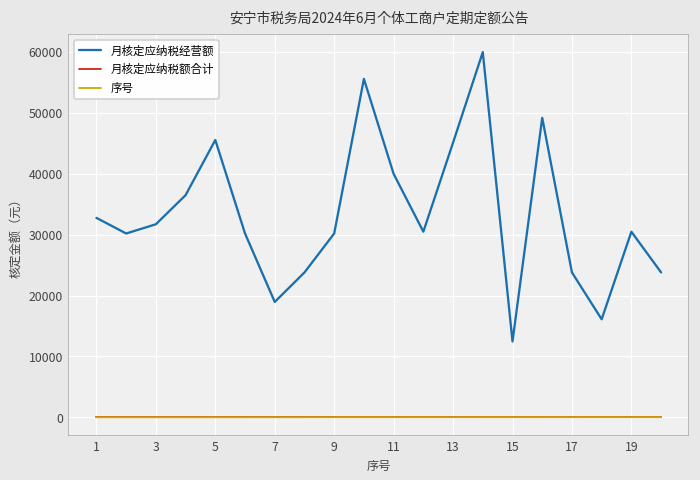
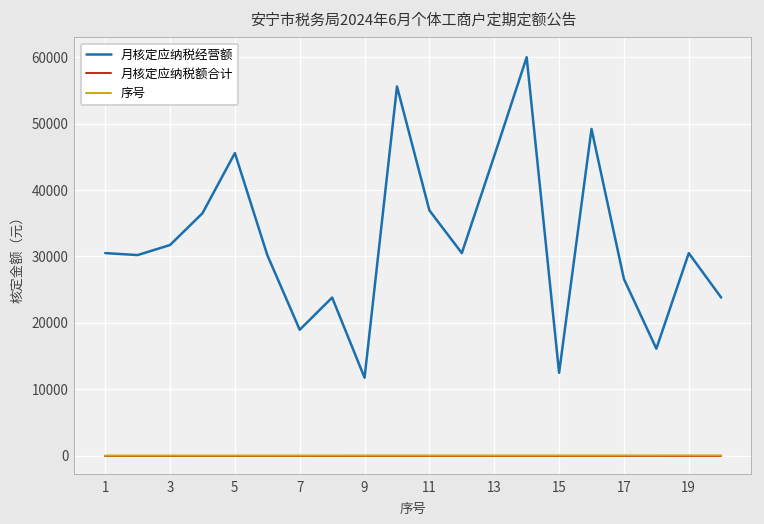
  {
    "月核定应纳税经营额": {
-     "1": 33000,
+     "1": 31000,
      "3": 32000,
      "5": 46000,
      "7": 19000,
-     "9": 30000,
-     "11": 40000,
+     "9": 12000,
+     "11": 37000,
      "13": 45000,
      "15": 12000,
-     "17": 24000,
+     "17": 27000,
      "19": 30000
    },
    "序号": {
      "1": 0,
      "3": 0,
      "5": 0,
      "7": 0,
      "9": 0,
      "11": 0,
      "13": 0,
      "15": 0,
      "17": 0,
      "19": 0
    }
  }
